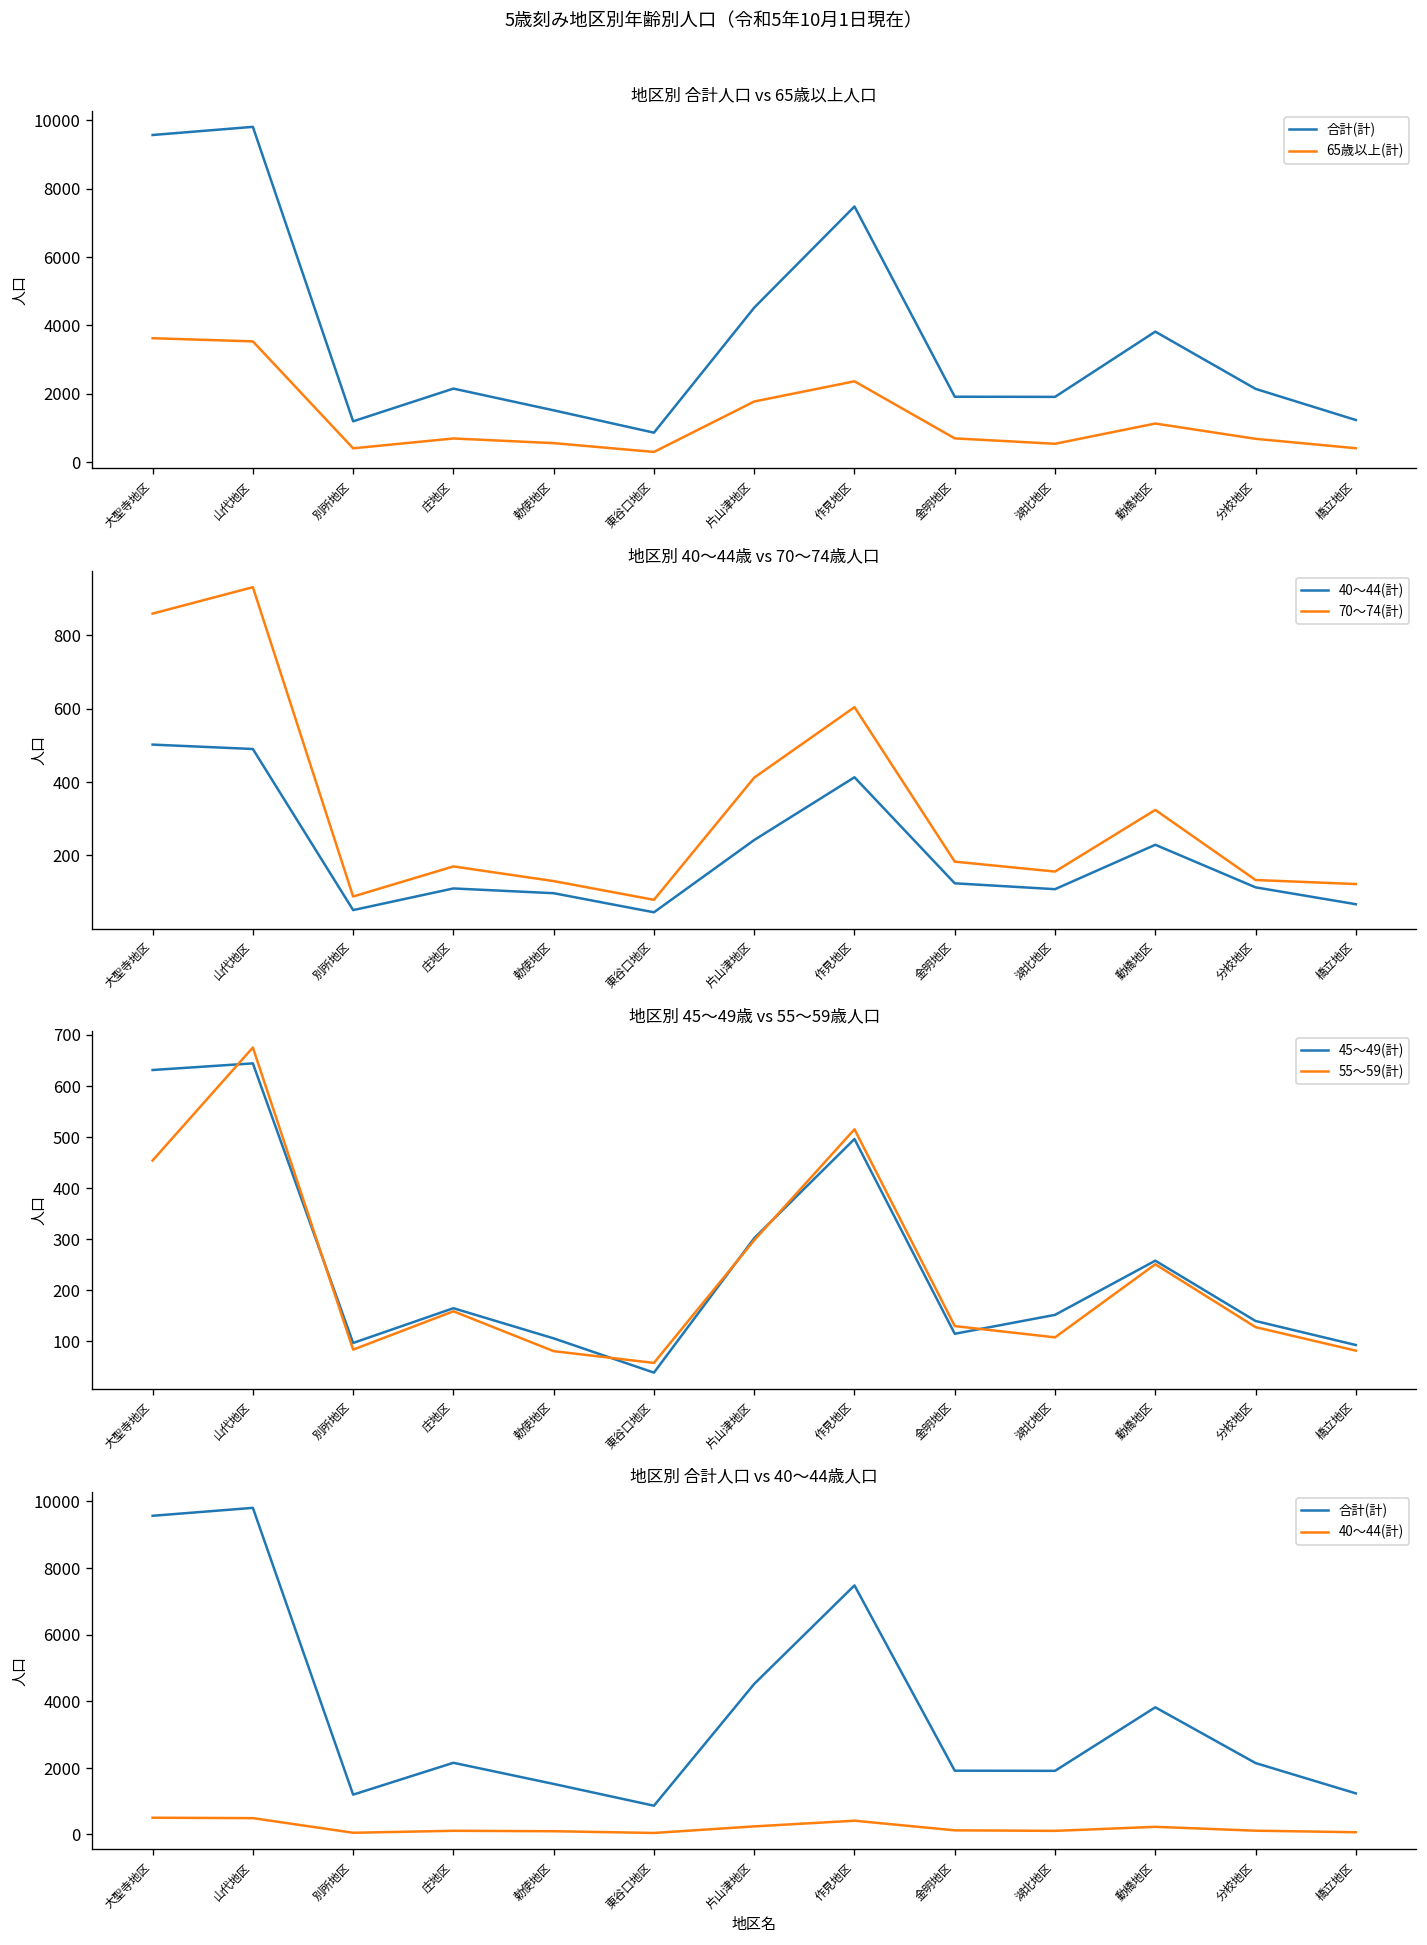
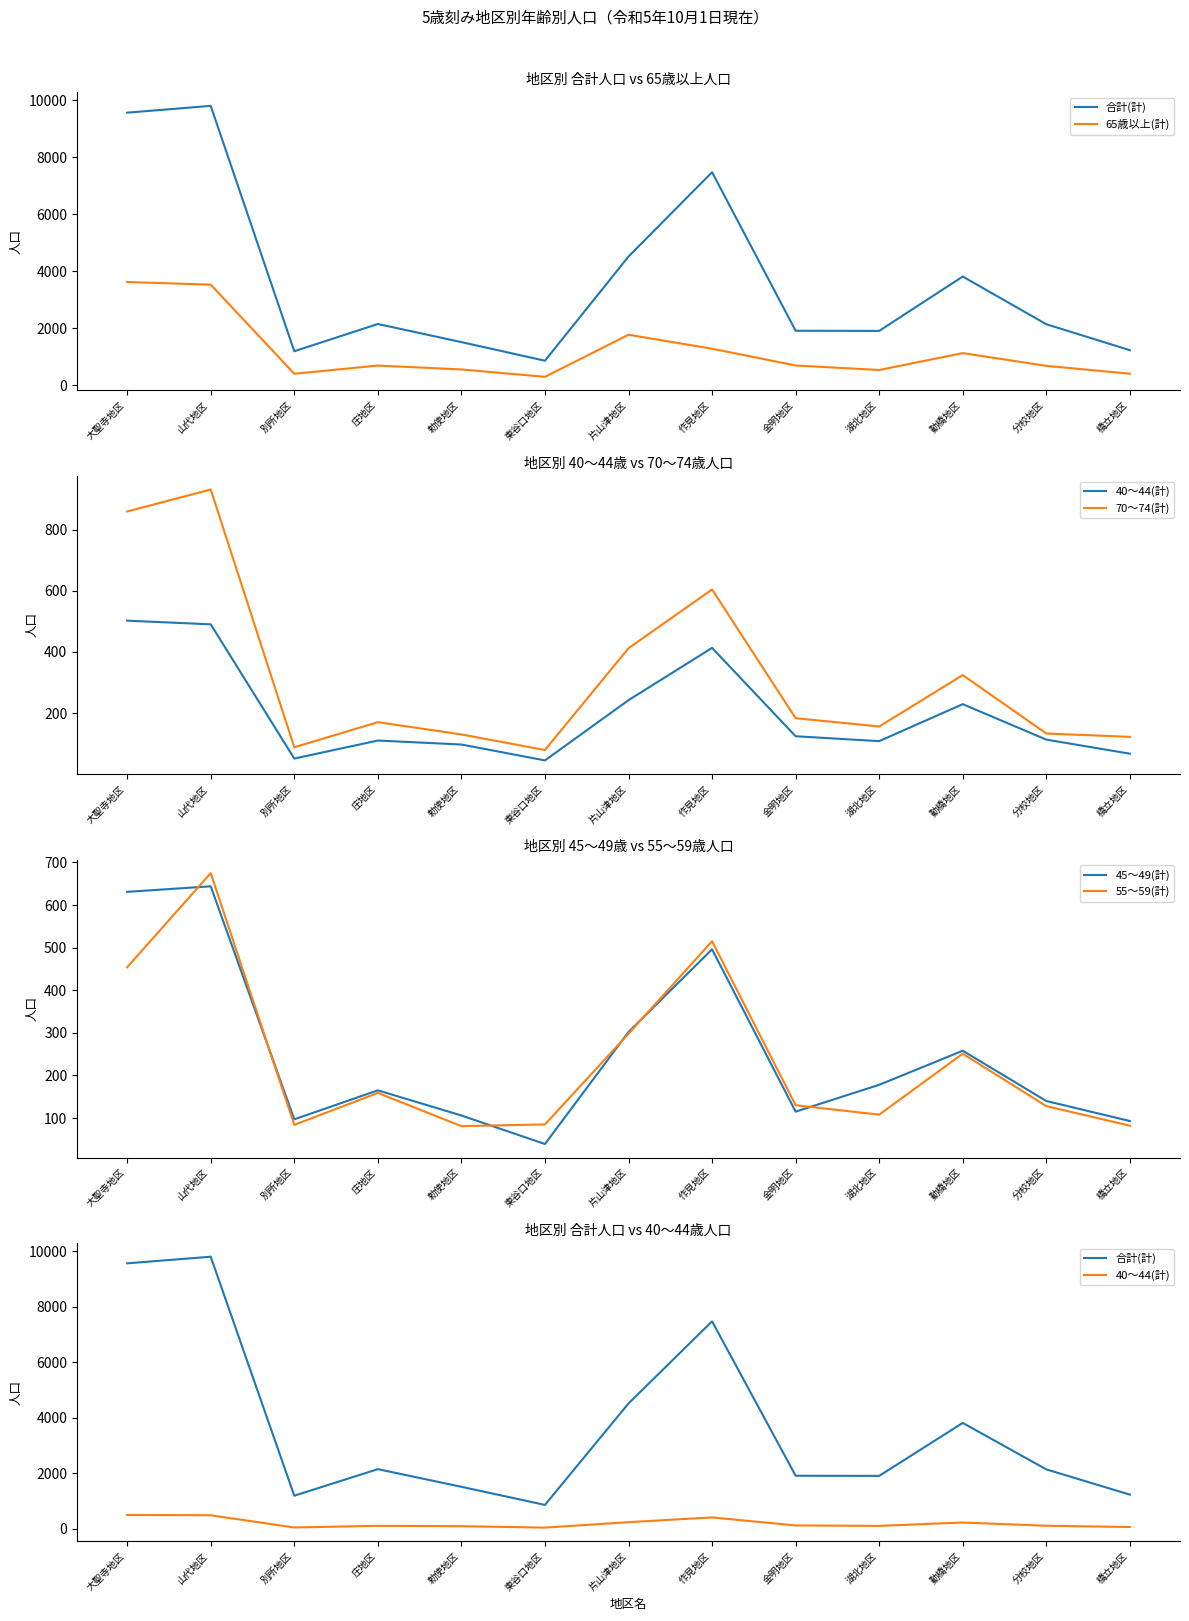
  {
    "地区別 合計人口 vs 65歳以上人口": {
      "合計(計)": {
        "大聖寺地区": 9600,
        "山代地区": 9800,
        "別所地区": 1200,
        "庄地区": 2200,
        "勅使地区": 1500,
        "東谷口地区": 900,
        "片山津地区": 4500,
        "作見地区": 7500,
        "金明地区": 1900,
        "湖北地区": 1900,
        "動橋地区": 3800,
        "分校地区": 2100,
        "橋立地区": 1200
      },
      "65歳以上(計)": {
        "大聖寺地区": 3600,
        "山代地区": 3500,
        "別所地区": 400,
        "庄地区": 700,
        "勅使地区": 600,
        "東谷口地区": 300,
        "片山津地区": 1800,
-       "作見地区": 2400,
+       "作見地区": 1300,
        "金明地区": 700,
        "湖北地区": 500,
        "動橋地区": 1100,
        "分校地区": 700,
        "橋立地区": 400
      }
    },
    "地区別 40〜44歳 vs 70〜74歳人口": {
      "70～74(計)": {
        "大聖寺地区": 860,
        "山代地区": 930,
        "別所地区": 90,
        "庄地区": 170,
        "勅使地区": 130,
        "東谷口地区": 80,
        "片山津地区": 410,
        "作見地区": 600,
        "金明地区": 180,
        "湖北地区": 160,
        "動橋地区": 320,
        "分校地区": 130,
        "橋立地区": 120
      }
    },
    "地区別 45〜49歳 vs 55〜59歳人口": {
      "45～49(計)": {
        "大聖寺地区": 630,
        "山代地区": 640,
        "別所地区": 100,
        "庄地区": 170,
        "勅使地区": 110,
        "東谷口地区": 40,
        "作見地区": 500,
        "金明地区": 120,
-       "湖北地区": 150,
+       "湖北地区": 180,
        "動橋地区": 260,
        "分校地区": 140,
        "橋立地区": 90
      },
      "55～59(計)": {
        "大聖寺地区": 450,
        "山代地区": 680,
        "別所地区": 80,
        "庄地区": 160,
        "勅使地区": 80,
-       "東谷口地区": 60,
+       "東谷口地区": 90,
        "作見地区": 520,
        "金明地区": 130,
        "湖北地区": 110,
        "動橋地区": 250,
        "分校地区": 130,
        "橋立地区": 80
      }
    },
    "地区別 合計人口 vs 40〜44歳人口": {
      "合計(計)": {
        "大聖寺地区": 9600,
        "山代地区": 9800,
        "別所地区": 1200,
        "庄地区": 2200,
        "勅使地区": 1500,
        "東谷口地区": 900,
        "片山津地区": 4500,
        "作見地区": 7500,
        "金明地区": 1900,
        "湖北地区": 1900,
        "動橋地区": 3800,
        "分校地区": 2100,
        "橋立地区": 1200
      },
      "40～44(計)": {
        "大聖寺地区": 500,
        "山代地区": 500,
        "別所地区": 100,
        "庄地区": 100,
        "勅使地区": 100,
        "東谷口地区": 0,
        "片山津地区": 200,
        "作見地区": 400,
        "金明地区": 100,
        "湖北地区": 100,
        "動橋地区": 200,
        "分校地区": 100,
        "橋立地区": 100
      }
    }
  }
